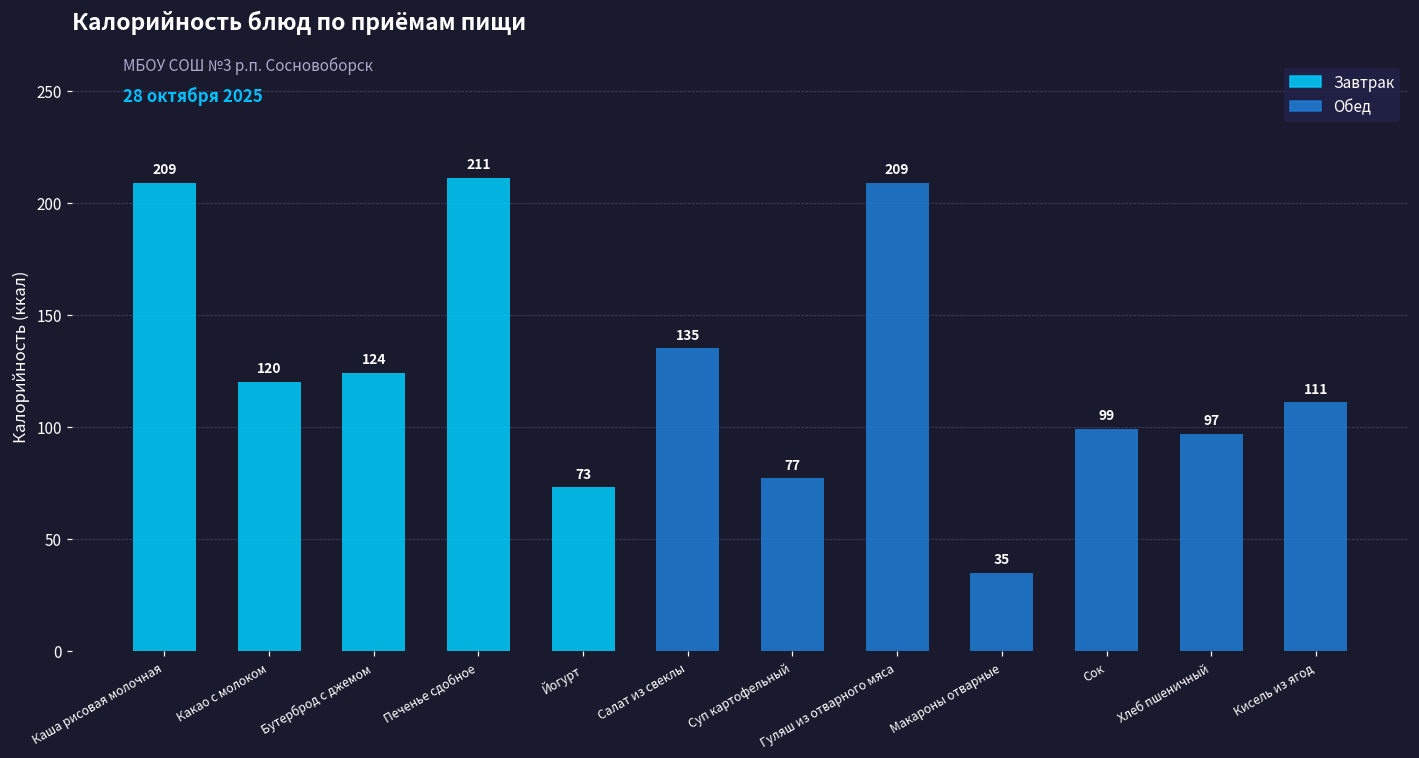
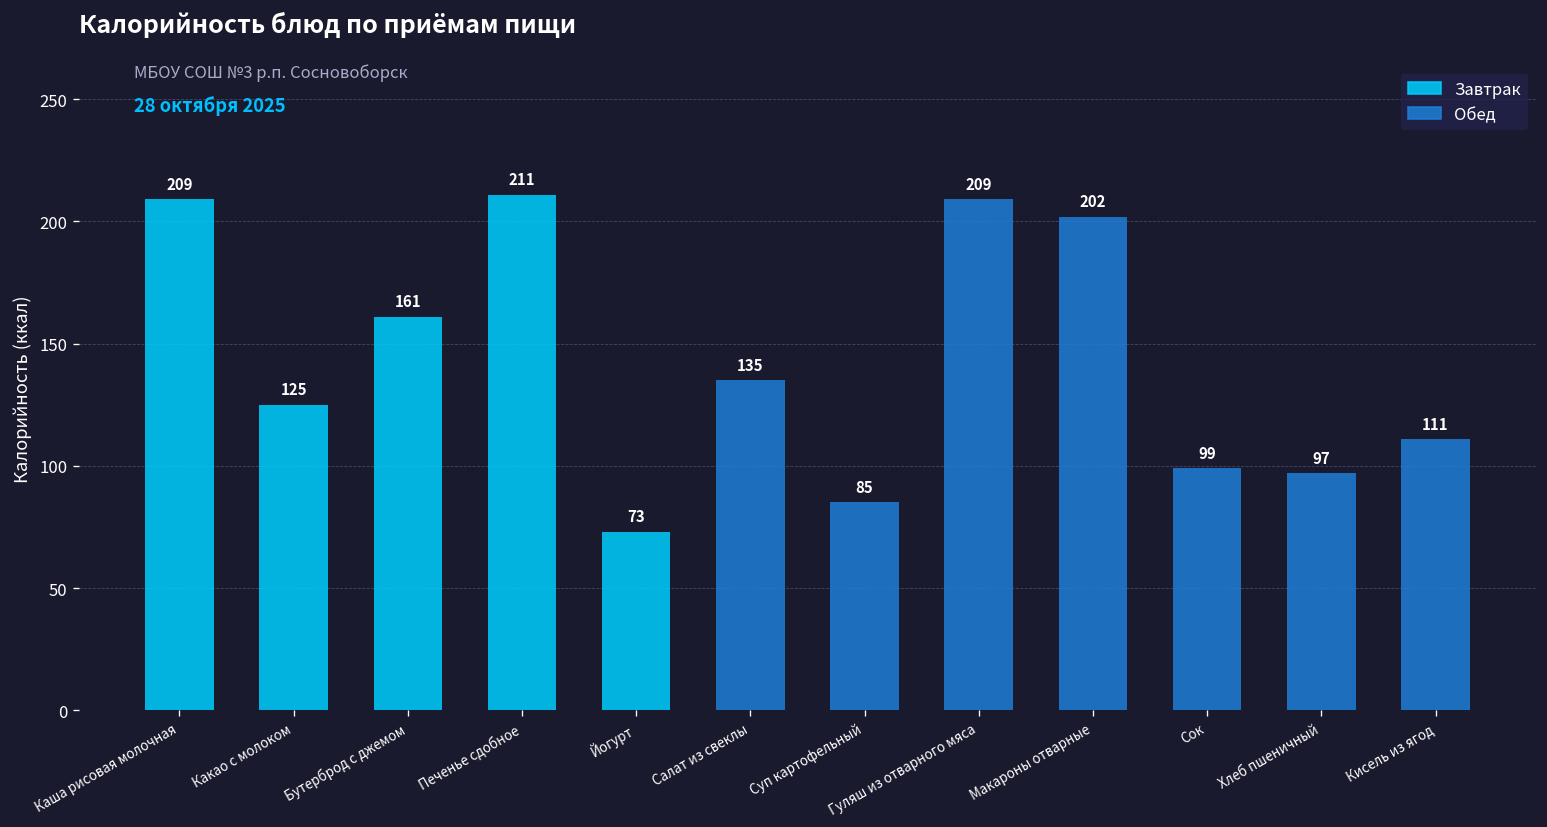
  {
    "Каша рисовая молочная": 209,
-   "Какао с молоком": 120,
-   "Бутерброд с джемом": 124,
+   "Какао с молоком": 125,
+   "Бутерброд с джемом": 161,
    "Печенье сдобное": 211,
    "Йогурт": 73,
    "Салат из свеклы": 135,
-   "Суп картофельный": 77,
+   "Суп картофельный": 85,
    "Гуляш из отварного мяса": 209,
-   "Макароны отварные": 35,
+   "Макароны отварные": 202,
    "Сок": 99,
    "Хлеб пшеничный": 97,
    "Кисель из ягод": 111
  }
